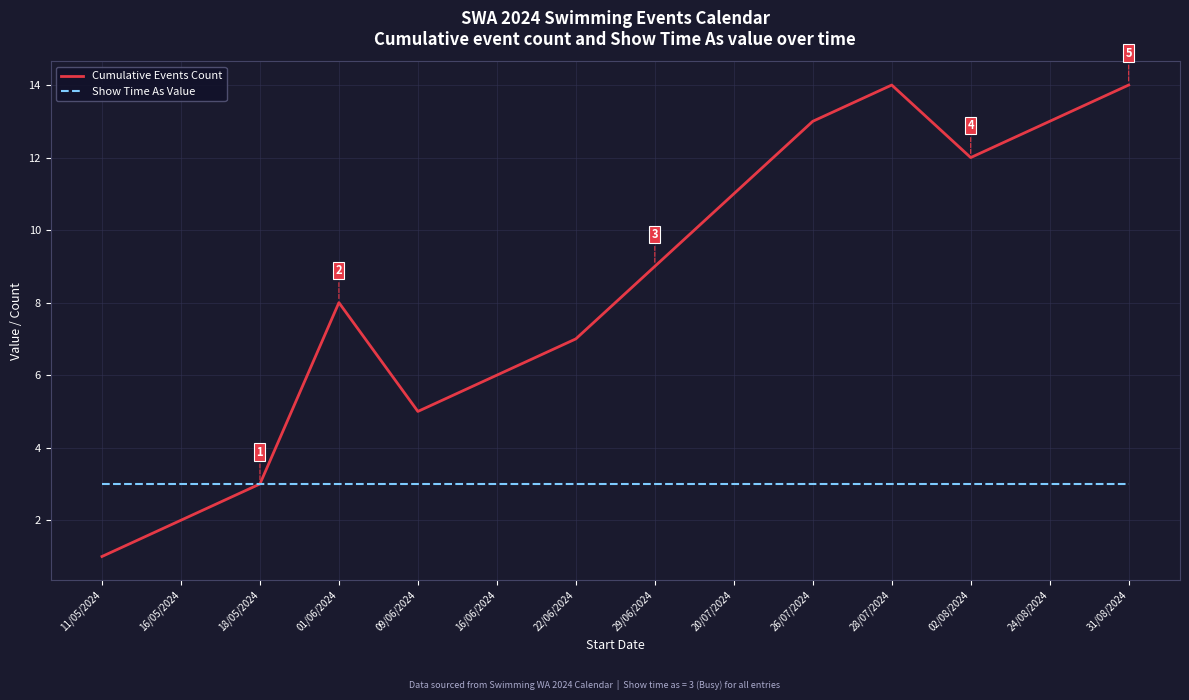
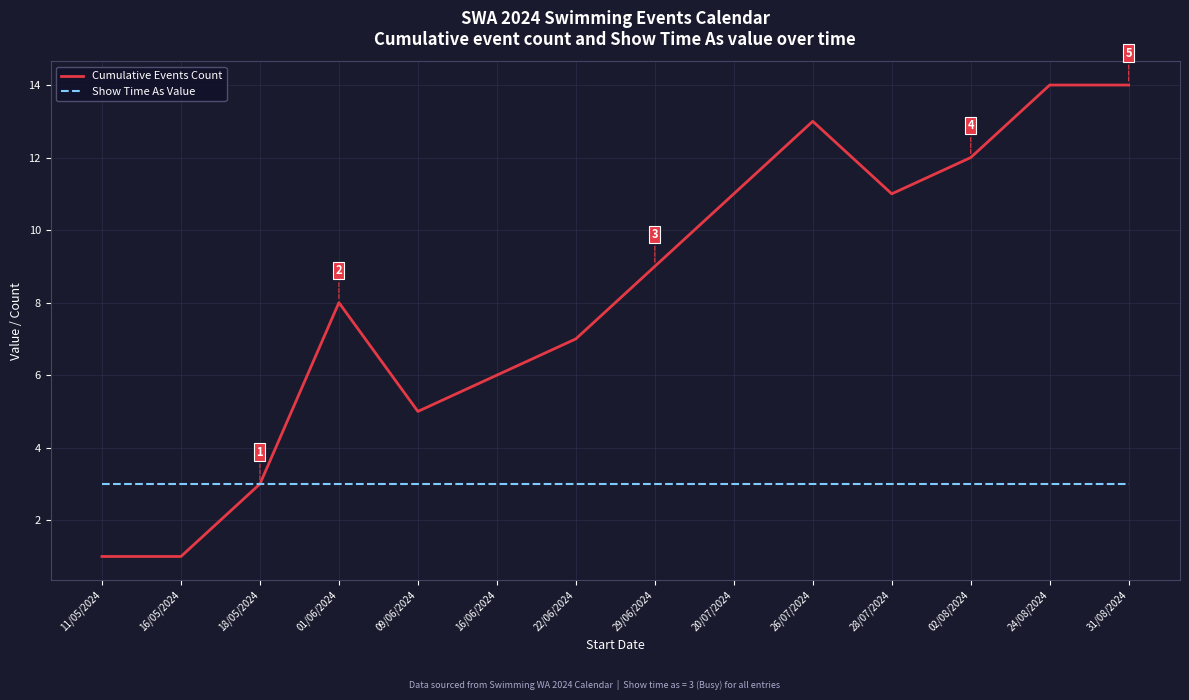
  {
    "Cumulative Events Count": {
      "11/05/2024": 1,
-     "16/05/2024": 2,
+     "16/05/2024": 1,
      "09/06/2024": 5,
      "16/06/2024": 6,
      "22/06/2024": 7,
      "20/07/2024": 11,
      "26/07/2024": 13,
-     "28/07/2024": 14,
-     "24/08/2024": 13
+     "28/07/2024": 11,
+     "24/08/2024": 14
    },
    "Show Time As Value": {
      "11/05/2024": 3,
      "16/05/2024": 3,
      "01/06/2024": 3,
      "09/06/2024": 3,
      "16/06/2024": 3,
      "22/06/2024": 3,
      "29/06/2024": 3,
      "20/07/2024": 3,
      "26/07/2024": 3,
      "28/07/2024": 3,
      "02/08/2024": 3,
      "24/08/2024": 3,
      "31/08/2024": 3
    }
  }
